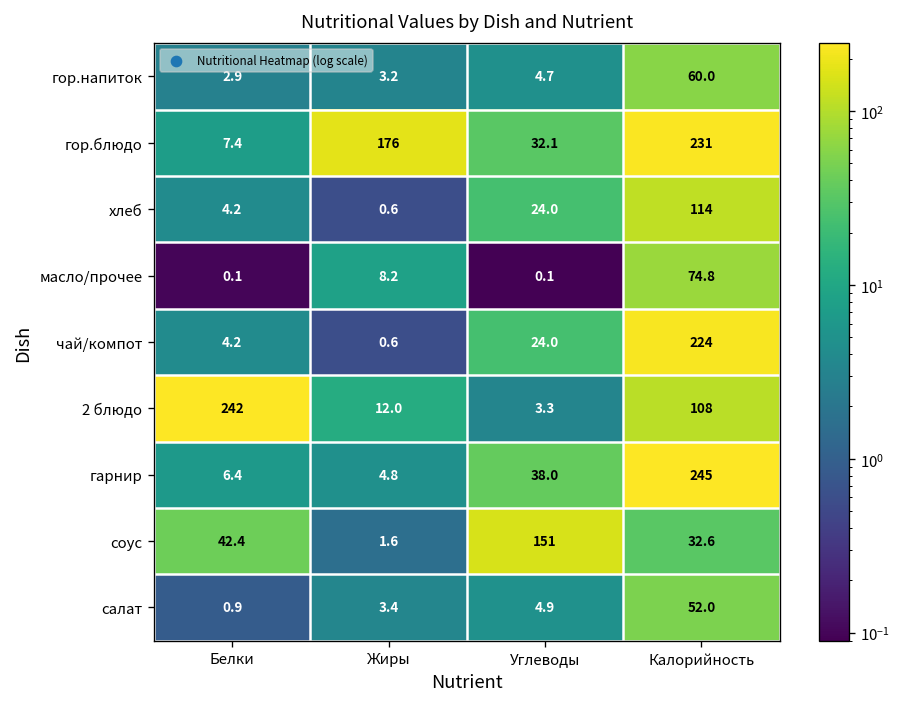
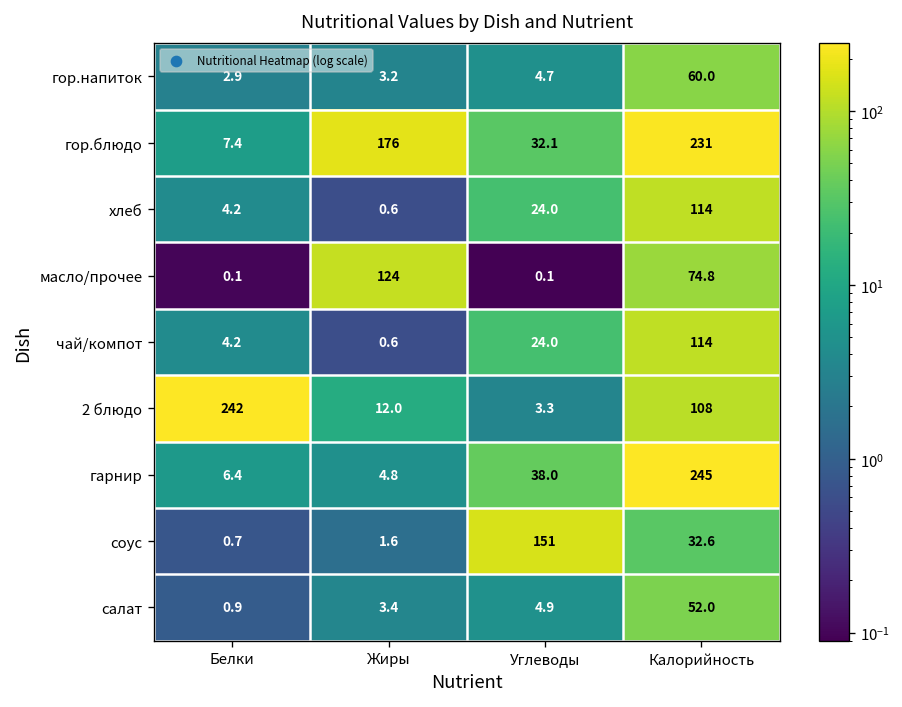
  {
    "гор.напиток": {
      "Жиры": 3.2,
      "Углеводы": 4.7,
      "Калорийность": 60.0
    },
    "гор.блюдо": {
      "Белки": 7.4,
      "Жиры": 176,
      "Углеводы": 32.1,
      "Калорийность": 231
    },
    "хлеб": {
      "Белки": 4.2,
      "Жиры": 0.6,
      "Углеводы": 24.0,
      "Калорийность": 114
    },
    "масло/прочее": {
      "Белки": 0.1,
-     "Жиры": 8.2,
+     "Жиры": 124,
      "Углеводы": 0.1,
      "Калорийность": 74.8
    },
    "чай/компот": {
      "Белки": 4.2,
      "Жиры": 0.6,
      "Углеводы": 24.0,
-     "Калорийность": 224
+     "Калорийность": 114
    },
    "2 блюдо": {
      "Белки": 242,
      "Жиры": 12.0,
      "Углеводы": 3.3,
      "Калорийность": 108
    },
    "гарнир": {
      "Белки": 6.4,
      "Жиры": 4.8,
      "Углеводы": 38.0,
      "Калорийность": 245
    },
    "соус": {
-     "Белки": 42.4,
+     "Белки": 0.7,
      "Жиры": 1.6,
      "Углеводы": 151,
      "Калорийность": 32.6
    },
    "салат": {
      "Белки": 0.9,
      "Жиры": 3.4,
      "Углеводы": 4.9,
      "Калорийность": 52.0
    }
  }
